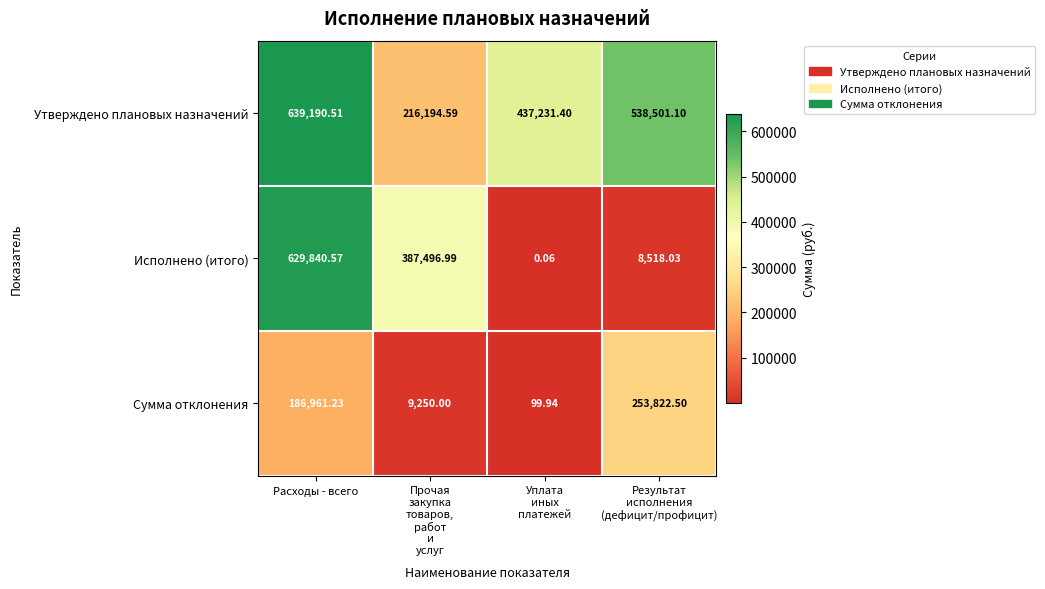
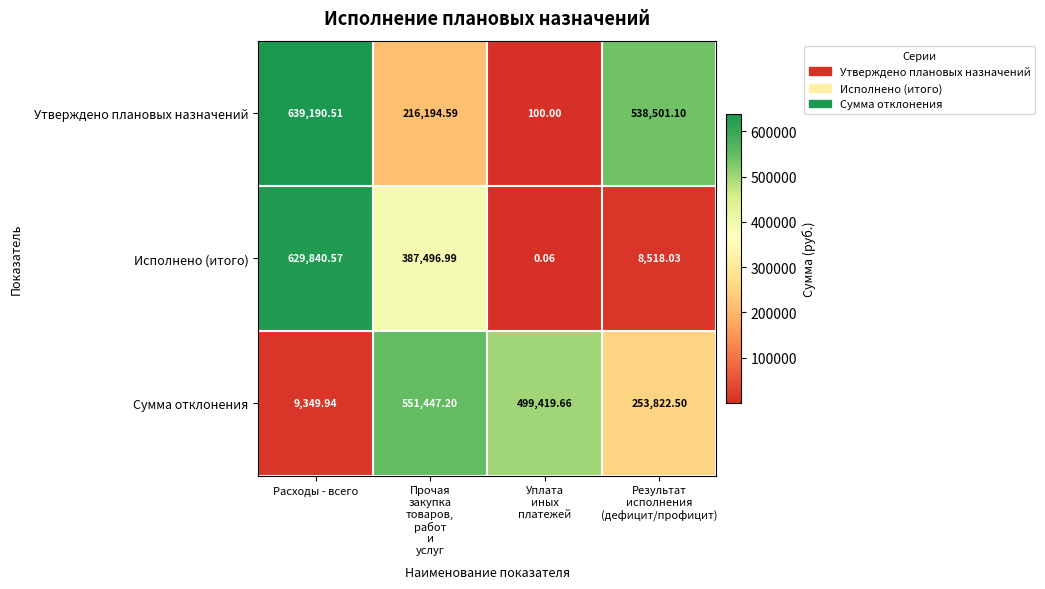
  {
    "Утверждено плановых назначений": {
      "Расходы - всего": "639,190.51",
      "Прочая закупка товаров, работ и услуг": "216,194.59",
-     "Уплата иных платежей": "437,231.40",
+     "Уплата иных платежей": "100.00",
      "Результат исполнения (дефицит/профицит)": "538,501.10"
    },
    "Исполнено (итого)": {
      "Расходы - всего": "629,840.57",
      "Прочая закупка товаров, работ и услуг": "387,496.99",
      "Уплата иных платежей": "0.06",
      "Результат исполнения (дефицит/профицит)": "8,518.03"
    },
    "Сумма отклонения": {
-     "Расходы - всего": "186,961.23",
-     "Прочая закупка товаров, работ и услуг": "9,250.00",
-     "Уплата иных платежей": "99.94",
+     "Расходы - всего": "9,349.94",
+     "Прочая закупка товаров, работ и услуг": "551,447.20",
+     "Уплата иных платежей": "499,419.66",
      "Результат исполнения (дефицит/профицит)": "253,822.50"
    }
  }
